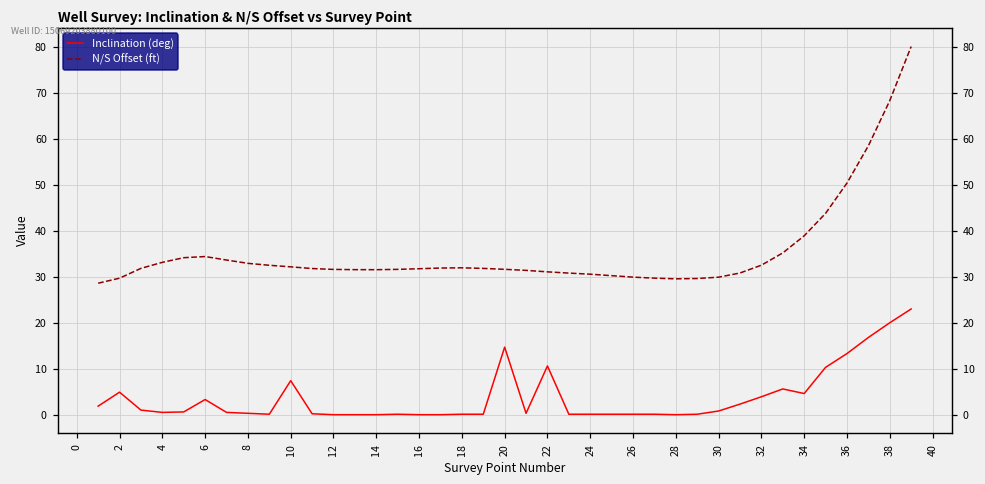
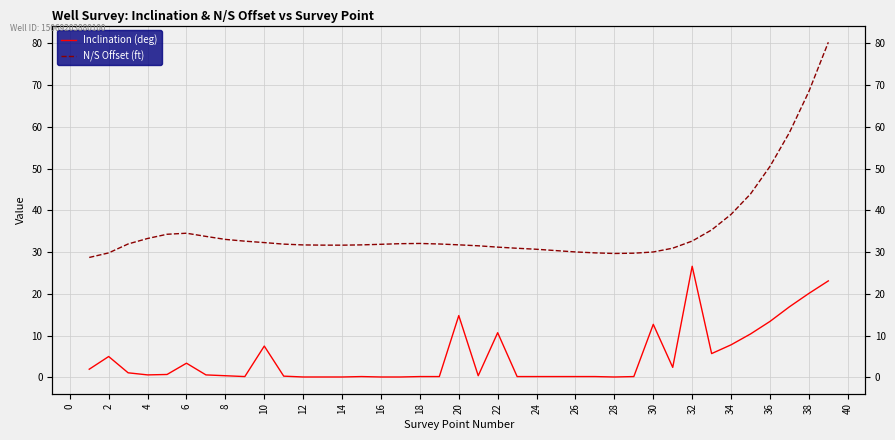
  {
    "Inclination (deg)": {
      "2": 5,
      "4": 1,
      "6": 3,
      "8": 0,
      "10": 8,
      "12": 0,
      "14": 0,
      "16": 0,
      "18": 0,
      "20": 15,
      "22": 11,
      "24": 0,
      "26": 0,
      "28": 0,
-     "30": 1,
-     "32": 4,
-     "34": 5,
+     "30": 13,
+     "32": 27,
+     "34": 8,
      "36": 13,
      "38": 20
    },
    "N/S Offset (ft)": {
      "2": 30,
      "4": 33,
      "6": 35,
      "8": 33,
      "10": 32,
      "12": 32,
      "14": 32,
      "16": 32,
      "18": 32,
      "20": 32,
      "22": 31,
      "24": 31,
      "26": 30,
      "28": 30,
      "30": 30,
      "32": 33,
      "34": 39,
      "36": 51,
      "38": 68
    }
  }
